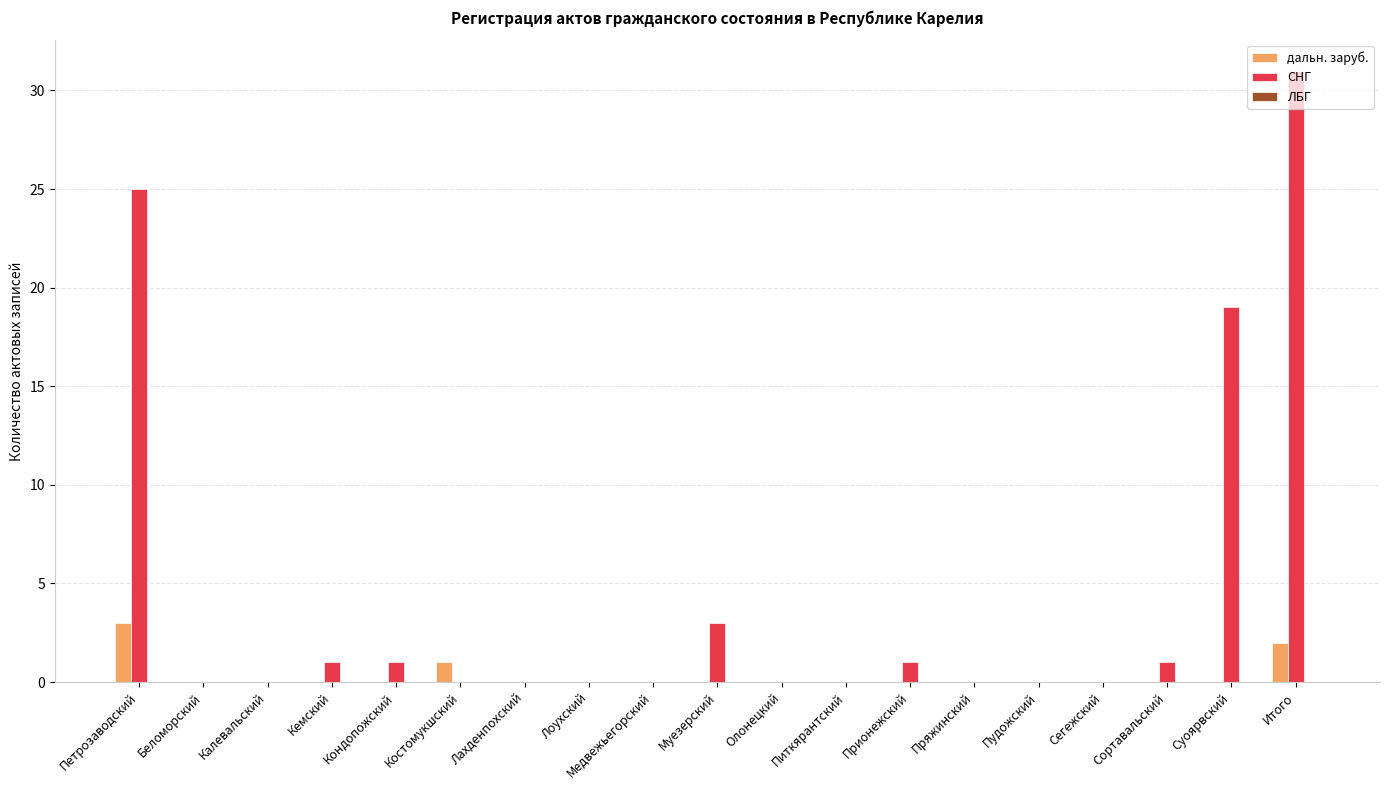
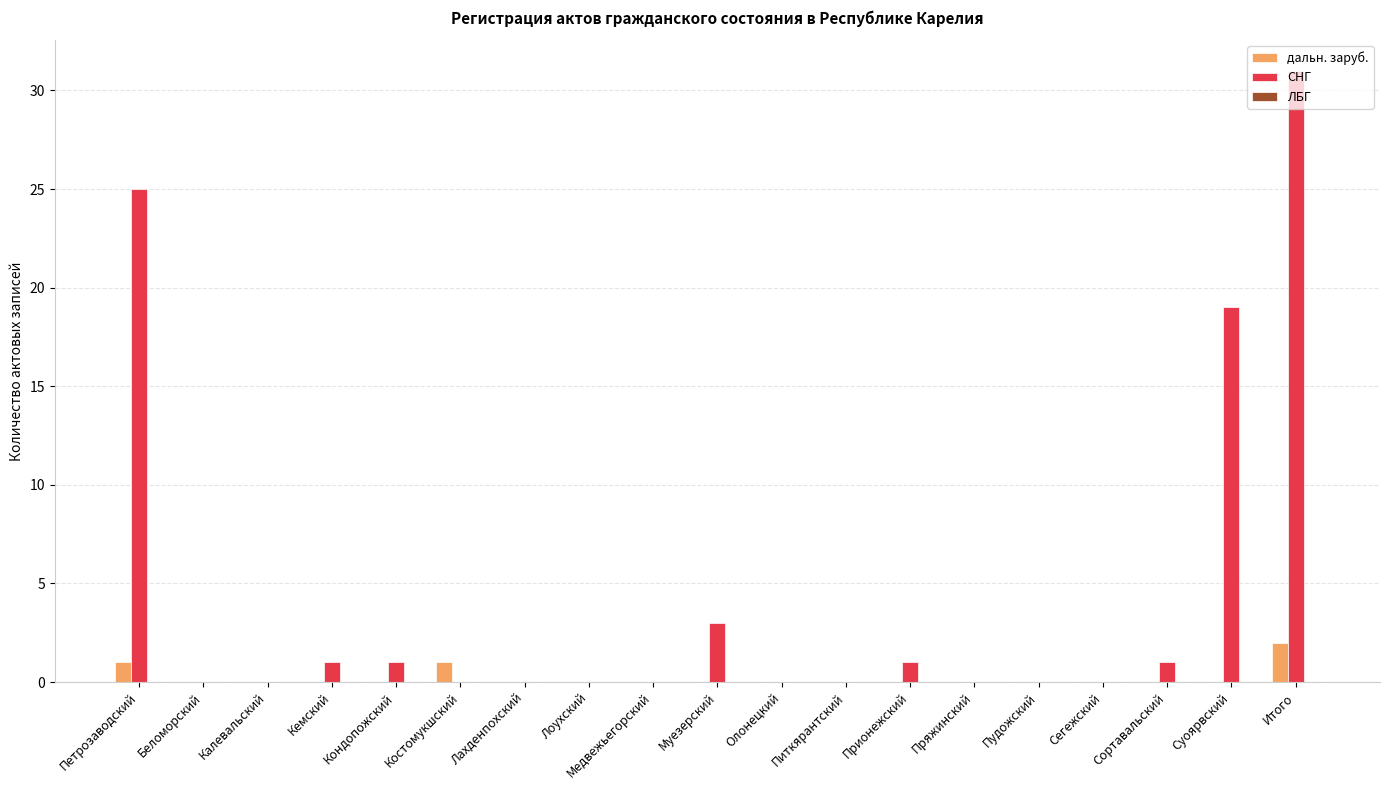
  {
    "дальн. заруб.": {
-     "Петрозаводский": 3,
+     "Петрозаводский": 1,
      "Беломорский": 0,
      "Калевальский": 0,
      "Кемский": 0,
      "Кондопожский": 0,
      "Костомукшский": 1,
      "Лахденпохский": 0,
      "Лоухский": 0,
      "Медвежьегорский": 0,
      "Муезерский": 0,
      "Олонецкий": 0,
      "Питкярантский": 0,
      "Прионежский": 0,
      "Пряжинский": 0,
      "Пудожский": 0,
      "Сегежский": 0,
      "Сортавальский": 0,
      "Суоярвский": 0,
      "Итого": 2
    },
    "СНГ": {
      "Петрозаводский": 25,
      "Беломорский": 0,
      "Калевальский": 0,
      "Кемский": 1,
      "Кондопожский": 1,
      "Костомукшский": 0,
      "Лахденпохский": 0,
      "Лоухский": 0,
      "Медвежьегорский": 0,
      "Муезерский": 3,
      "Олонецкий": 0,
      "Питкярантский": 0,
      "Прионежский": 1,
      "Пряжинский": 0,
      "Пудожский": 0,
      "Сегежский": 0,
      "Сортавальский": 1,
      "Суоярвский": 19
    },
    "ЛБГ": {
      "Петрозаводский": 0,
      "Беломорский": 0,
      "Калевальский": 0,
      "Кемский": 0,
      "Кондопожский": 0,
      "Костомукшский": 0,
      "Лахденпохский": 0,
      "Лоухский": 0,
      "Медвежьегорский": 0,
      "Муезерский": 0,
      "Олонецкий": 0,
      "Питкярантский": 0,
      "Прионежский": 0,
      "Пряжинский": 0,
      "Пудожский": 0,
      "Сегежский": 0,
      "Сортавальский": 0,
      "Суоярвский": 0,
      "Итого": 0
    }
  }
